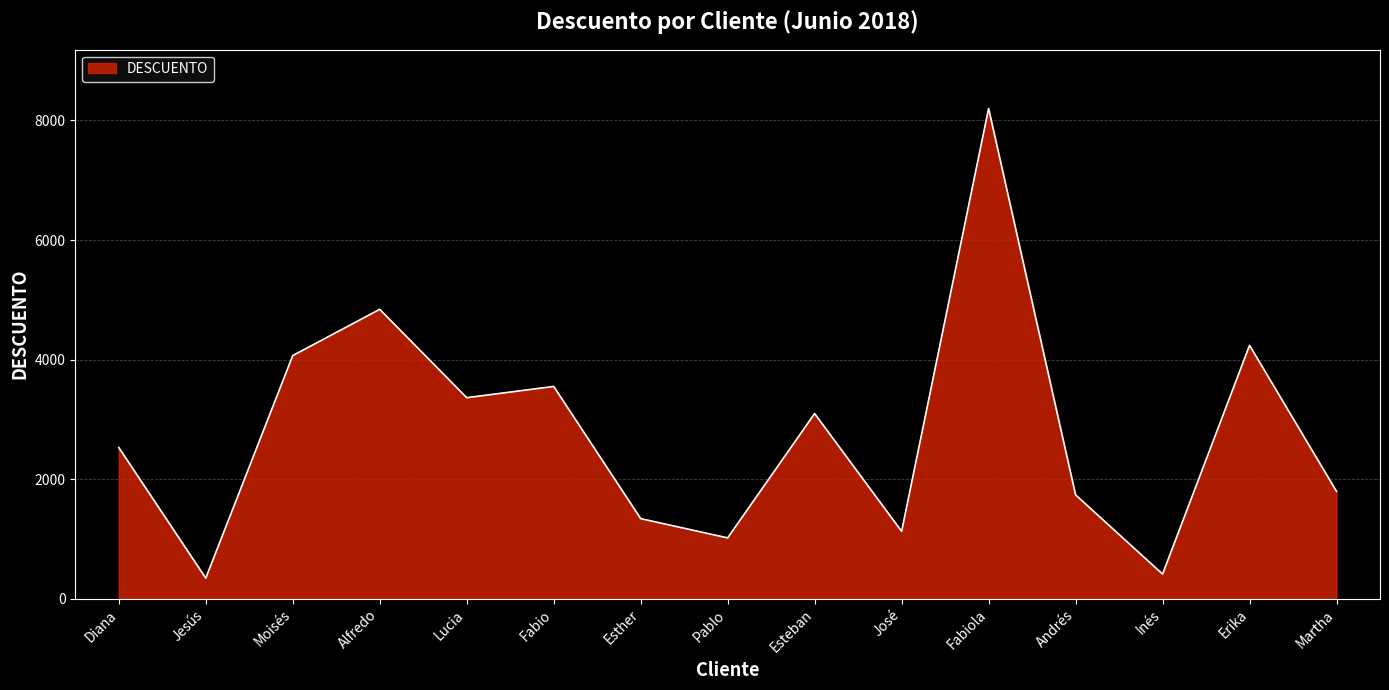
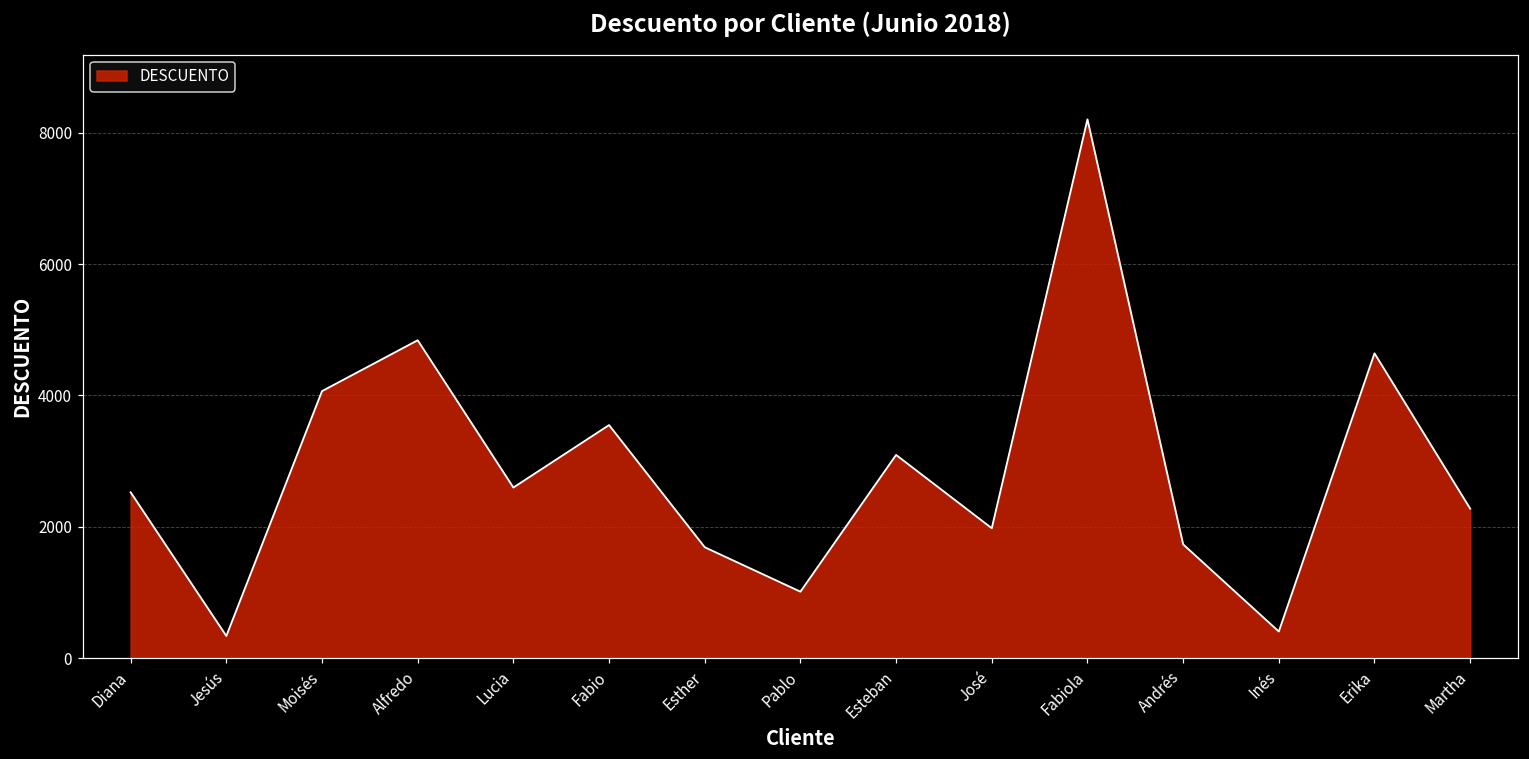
  {
    "Diana": 2500,
    "Jesús": 300,
    "Moisés": 4100,
    "Alfredo": 4800,
-   "Lucia": 3400,
+   "Lucia": 2600,
    "Fabio": 3600,
-   "Esther": 1300,
+   "Esther": 1700,
    "Pablo": 1000,
    "Esteban": 3100,
-   "José": 1100,
+   "José": 2000,
    "Fabiola": 8200,
    "Andrés": 1700,
    "Inés": 400,
-   "Erika": 4200,
-   "Martha": 1800
+   "Erika": 4600,
+   "Martha": 2300
  }
